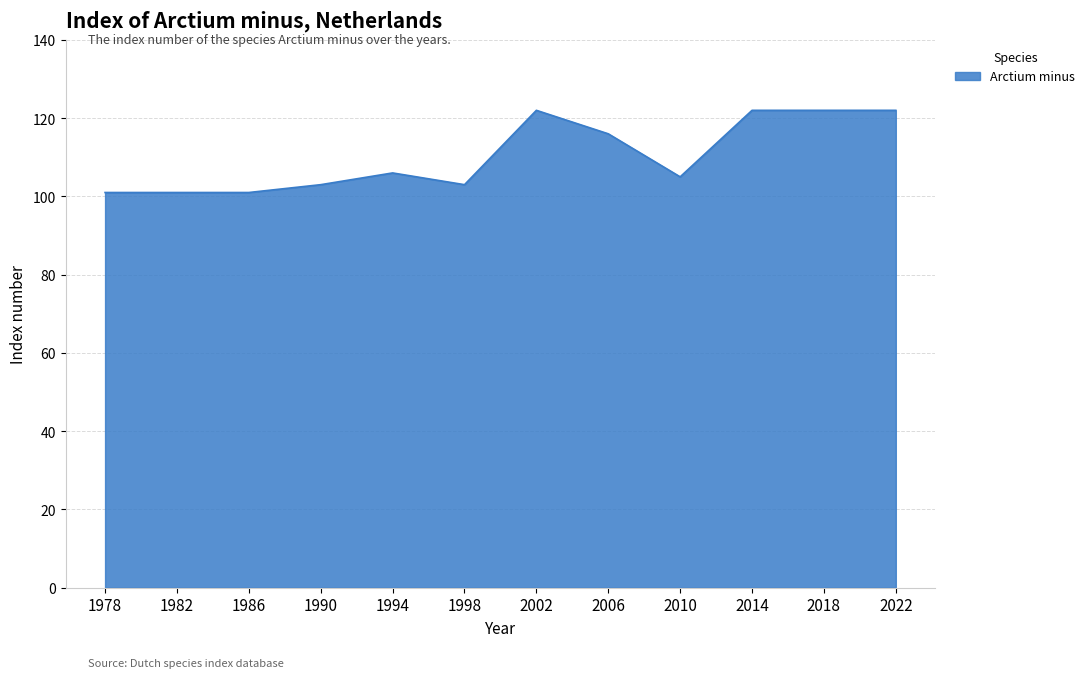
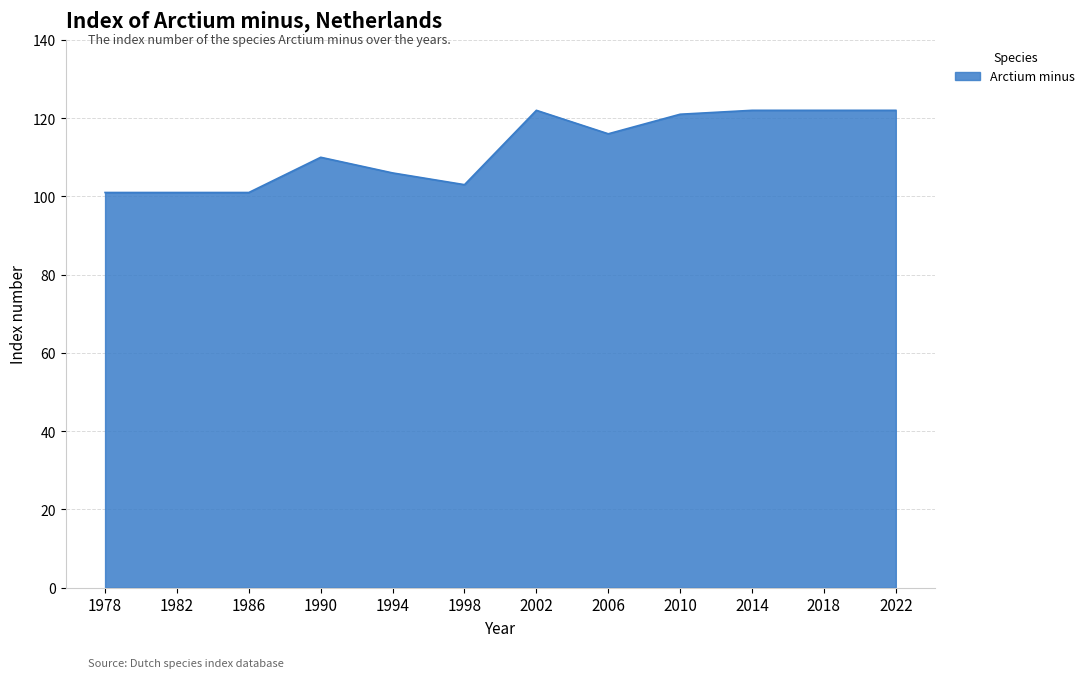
  {
    "1978": 101,
    "1982": 101,
    "1986": 101,
-   "1990": 103,
+   "1990": 110,
    "1994": 106,
    "1998": 103,
    "2002": 122,
    "2006": 116,
-   "2010": 105,
+   "2010": 121,
    "2014": 122,
    "2018": 122,
    "2022": 122
  }
